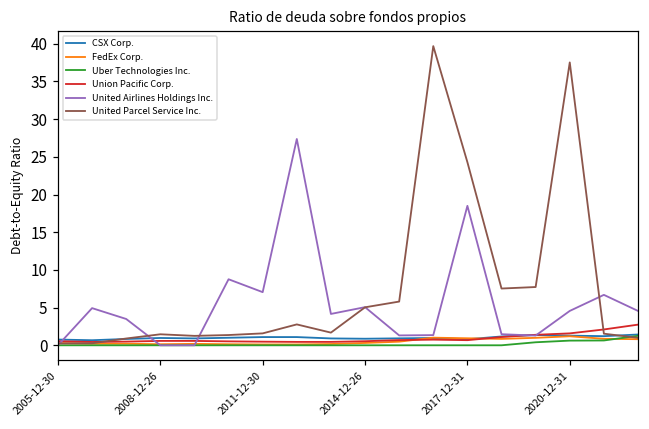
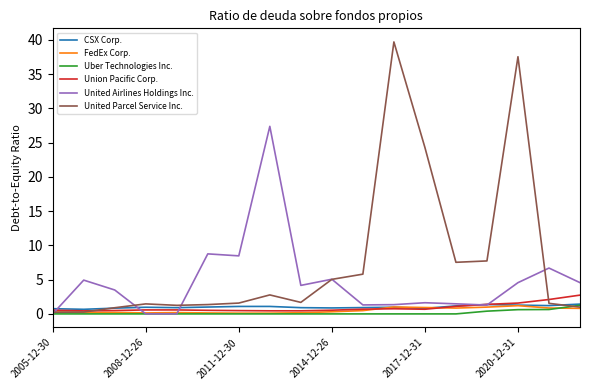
  {
    "CSX Corp.": {
      "2008-12-26": 1,
      "2011-12-30": 1
    },
    "Uber Technologies Inc.": {
      "2017-12-31": 0,
      "2020-12-31": 1
    },
    "Union Pacific Corp.": {
      "2008-12-26": 1
    },
    "United Airlines Holdings Inc.": {
-     "2011-12-30": 7,
-     "2017-12-31": 19,
+     "2011-12-30": 8,
+     "2017-12-31": 2,
      "2020-12-31": 5
    },
    "United Parcel Service Inc.": {
      "2008-12-26": 1,
      "2011-12-30": 2,
      "2017-12-31": 24,
      "2020-12-31": 38
    }
  }
